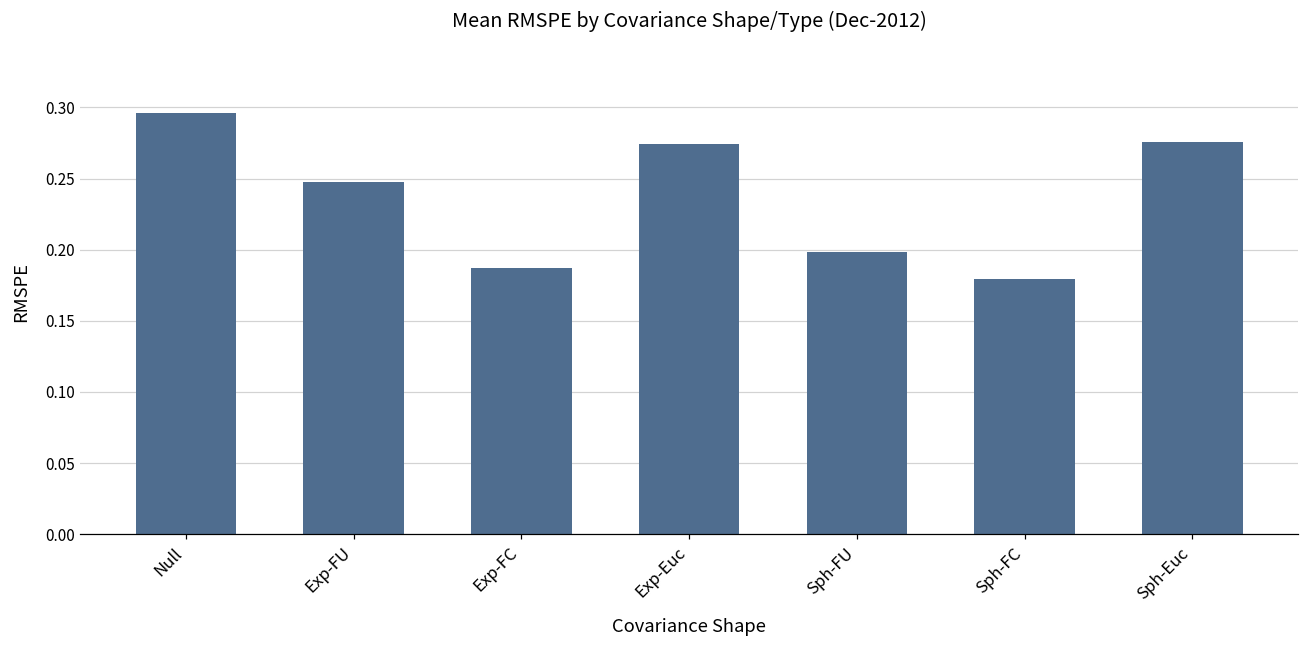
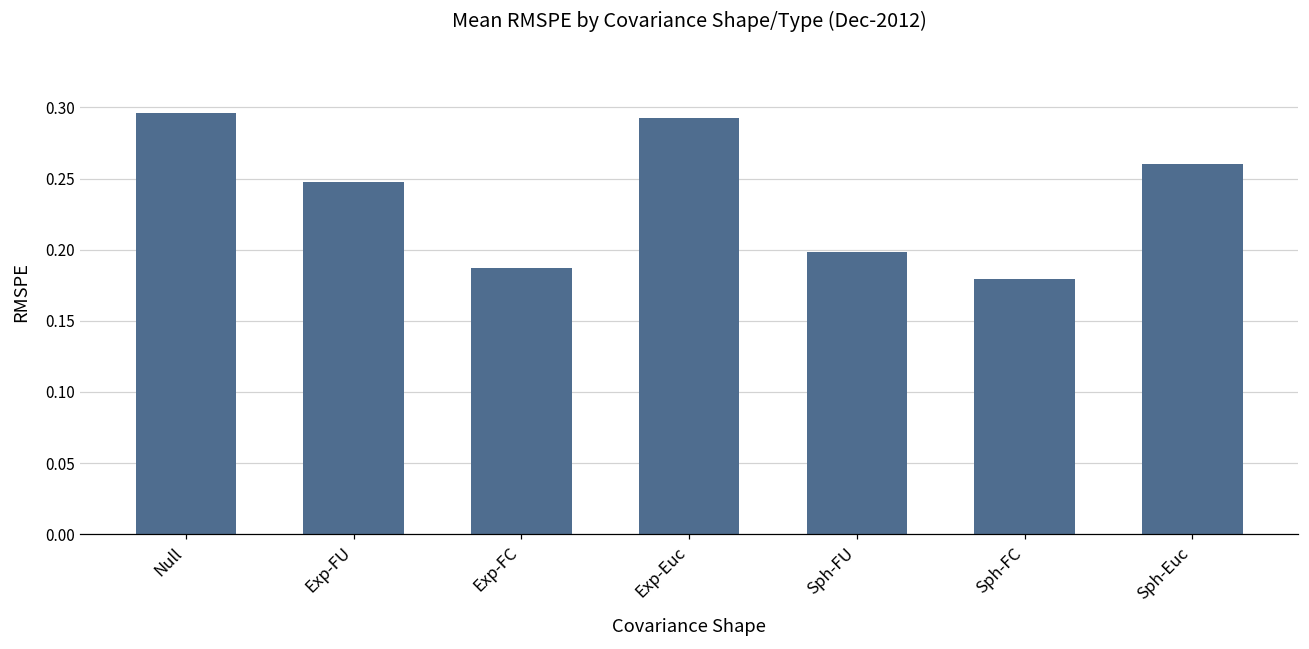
  {
    "Null": 0.296,
    "Exp-FU": 0.247,
    "Exp-FC": 0.187,
-   "Exp-Euc": 0.274,
+   "Exp-Euc": 0.293,
    "Sph-FU": 0.198,
    "Sph-FC": 0.179,
-   "Sph-Euc": 0.276
+   "Sph-Euc": 0.260
  }
